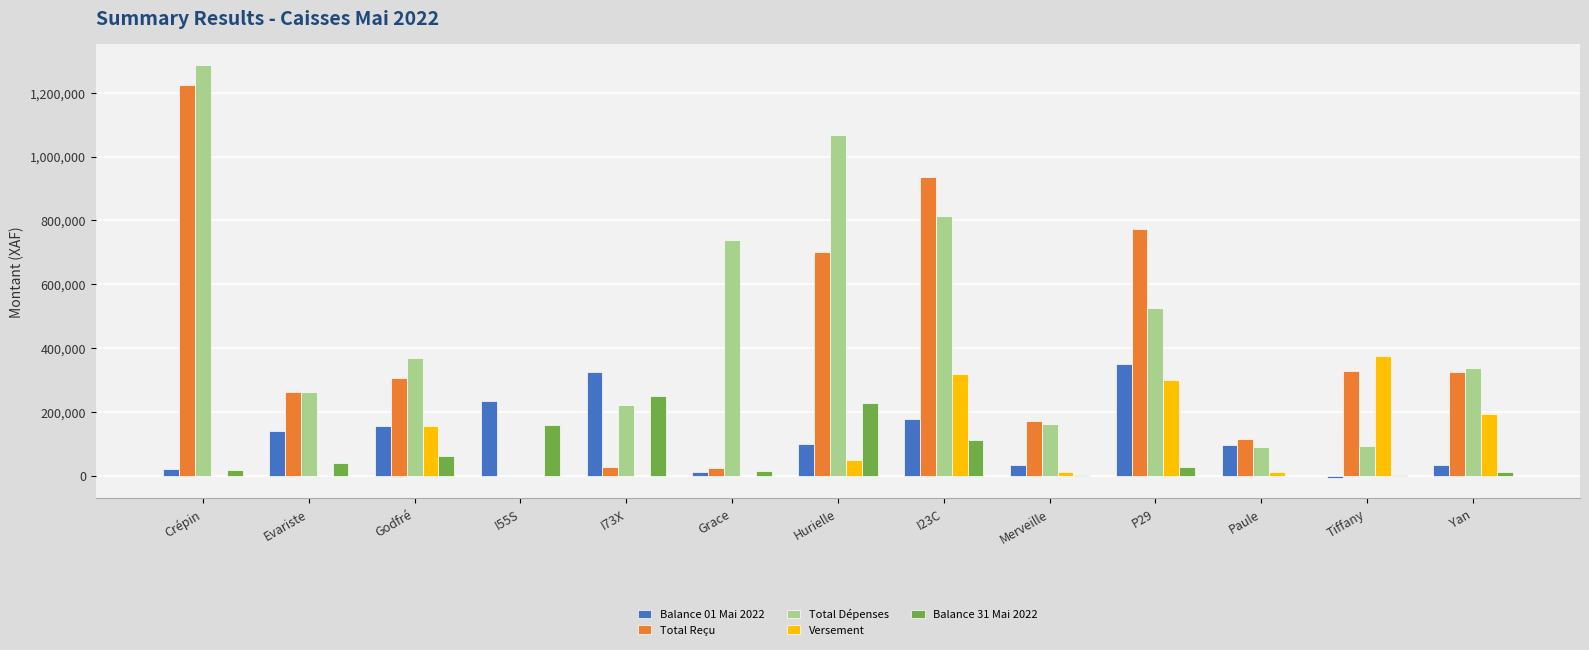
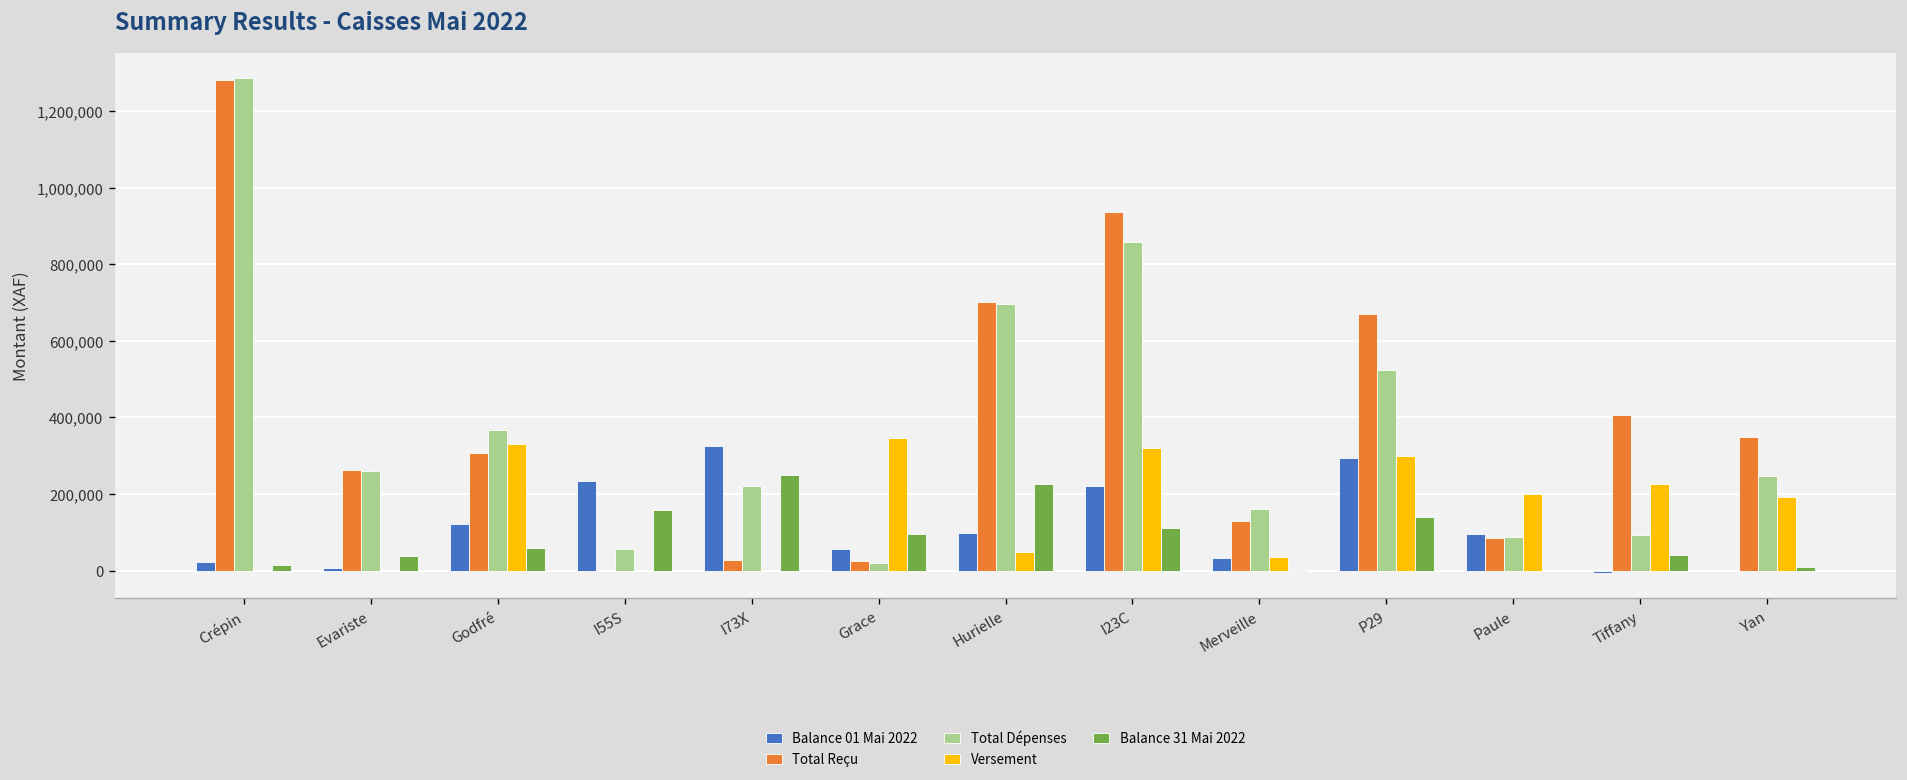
  {
    "Balance 01 Mai 2022": {
      "Crépin": "20,000",
-     "Evariste": "140,000",
-     "Godfré": "160,000",
+     "Evariste": "10,000",
+     "Godfré": "120,000",
      "I55S": "230,000",
      "I73X": "330,000",
-     "Grace": "10,000",
+     "Grace": "60,000",
      "Hurielle": "100,000",
-     "I23C": "180,000",
+     "I23C": "220,000",
      "Merveille": "30,000",
-     "P29": "350,000",
+     "P29": "290,000",
      "Paule": "100,000",
-     "Yan": "30,000"
+     "Yan": "0"
    },
    "Total Reçu": {
-     "Crépin": "1,220,000",
+     "Crépin": "1,280,000",
      "Evariste": "260,000",
      "Godfré": "310,000",
      "I55S": "0",
      "I73X": "30,000",
      "Grace": "30,000",
      "Hurielle": "700,000",
      "I23C": "940,000",
-     "Merveille": "170,000",
-     "P29": "770,000",
-     "Paule": "110,000",
-     "Tiffany": "330,000",
-     "Yan": "320,000"
+     "Merveille": "130,000",
+     "P29": "670,000",
+     "Paule": "90,000",
+     "Tiffany": "410,000",
+     "Yan": "350,000"
    },
    "Total Dépenses": {
      "Crépin": "1,290,000",
      "Evariste": "260,000",
      "Godfré": "370,000",
-     "I55S": "0",
+     "I55S": "60,000",
      "I73X": "220,000",
-     "Grace": "740,000",
-     "Hurielle": "1,070,000",
-     "I23C": "810,000",
+     "Grace": "20,000",
+     "Hurielle": "700,000",
+     "I23C": "860,000",
      "Merveille": "160,000",
      "P29": "530,000",
      "Paule": "90,000",
      "Tiffany": "90,000",
-     "Yan": "340,000"
+     "Yan": "250,000"
    },
    "Versement": {
      "Crépin": "0",
      "Evariste": "0",
-     "Godfré": "150,000",
+     "Godfré": "330,000",
      "I55S": "0",
      "I73X": "0",
-     "Grace": "0",
+     "Grace": "350,000",
      "Hurielle": "50,000",
      "I23C": "320,000",
-     "Merveille": "10,000",
+     "Merveille": "40,000",
      "P29": "300,000",
-     "Paule": "10,000",
-     "Tiffany": "380,000",
+     "Paule": "200,000",
+     "Tiffany": "230,000",
      "Yan": "190,000"
    },
    "Balance 31 Mai 2022": {
      "Crépin": "20,000",
      "Evariste": "40,000",
      "Godfré": "60,000",
      "I55S": "160,000",
      "I73X": "250,000",
-     "Grace": "10,000",
+     "Grace": "100,000",
      "Hurielle": "230,000",
      "I23C": "110,000",
-     "P29": "30,000",
+     "P29": "140,000",
      "Paule": "0",
-     "Tiffany": "0",
+     "Tiffany": "40,000",
      "Yan": "10,000"
    }
  }
